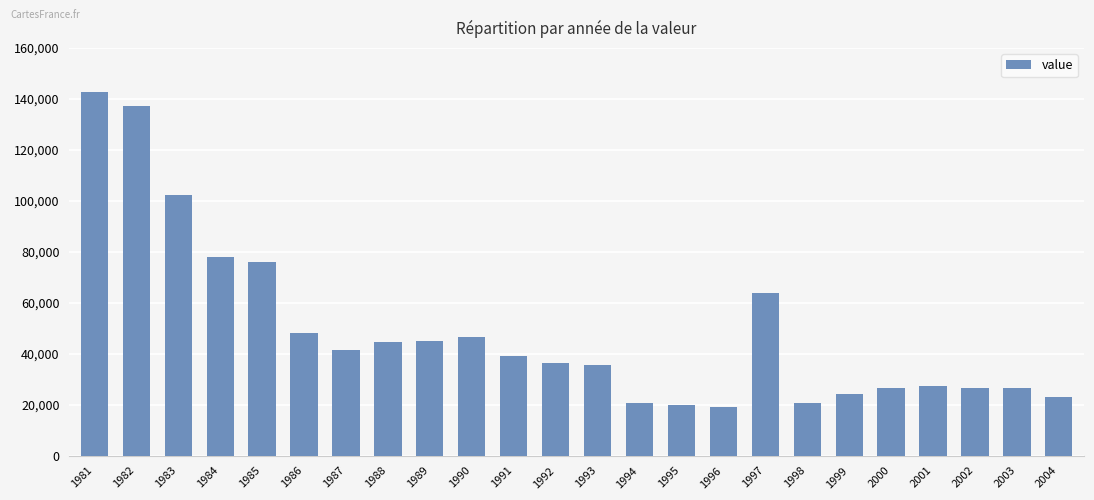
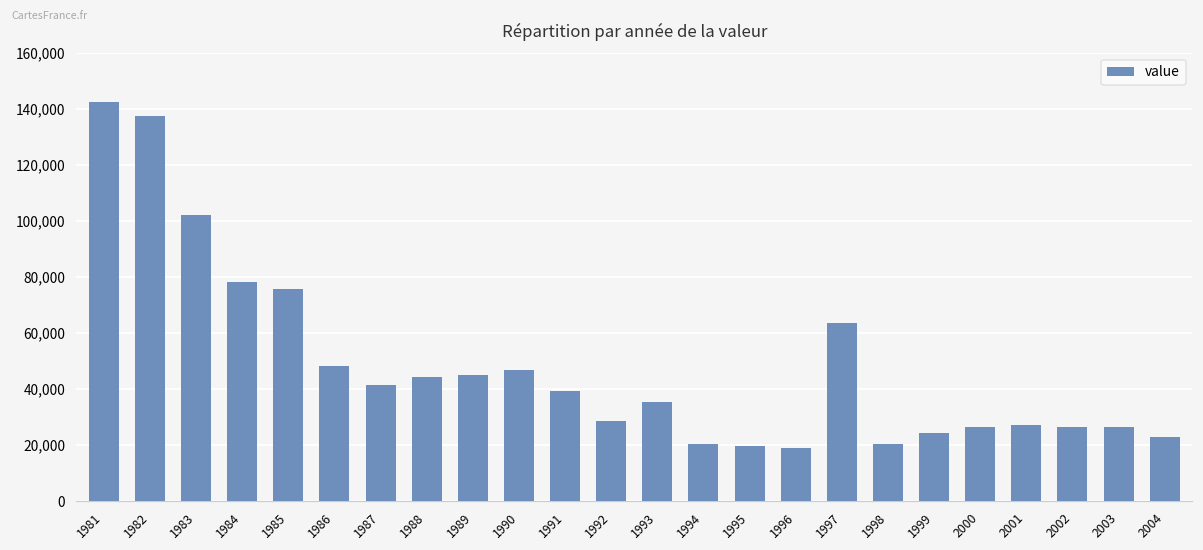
  {
    "1981": "143,000",
    "1982": "137,000",
    "1983": "102,000",
    "1984": "78,000",
    "1985": "76,000",
    "1986": "48,000",
    "1987": "41,000",
    "1988": "44,000",
    "1989": "45,000",
    "1990": "47,000",
    "1991": "39,000",
-   "1992": "36,000",
+   "1992": "29,000",
    "1993": "35,000",
    "1994": "20,000",
    "1995": "20,000",
    "1996": "19,000",
    "1997": "64,000",
    "1998": "21,000",
    "1999": "24,000",
    "2000": "27,000",
    "2001": "27,000",
    "2002": "27,000",
    "2003": "27,000",
    "2004": "23,000"
  }
